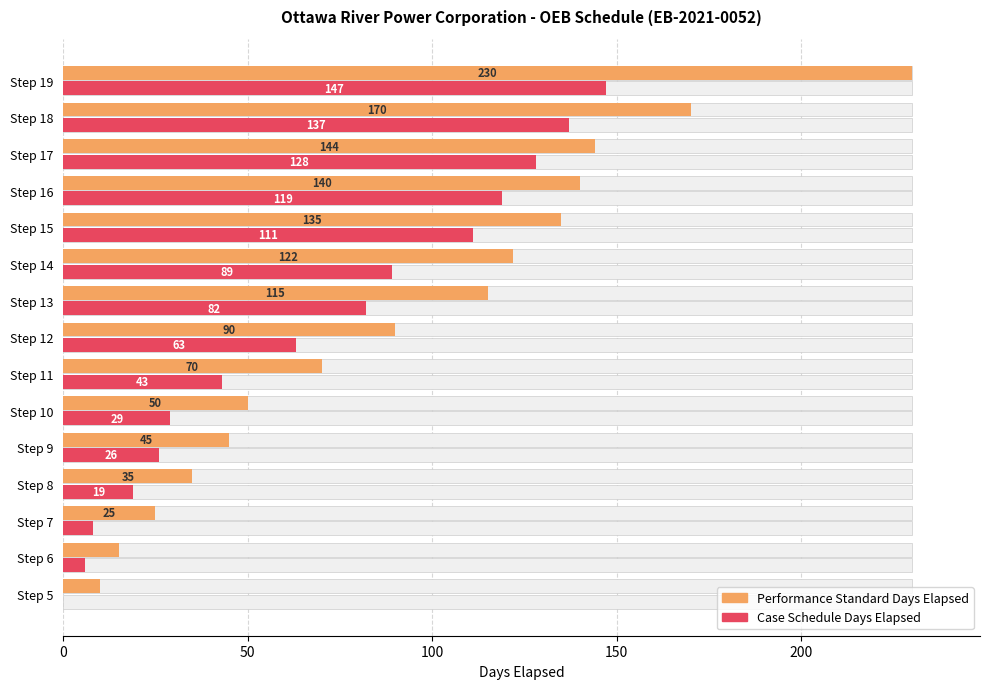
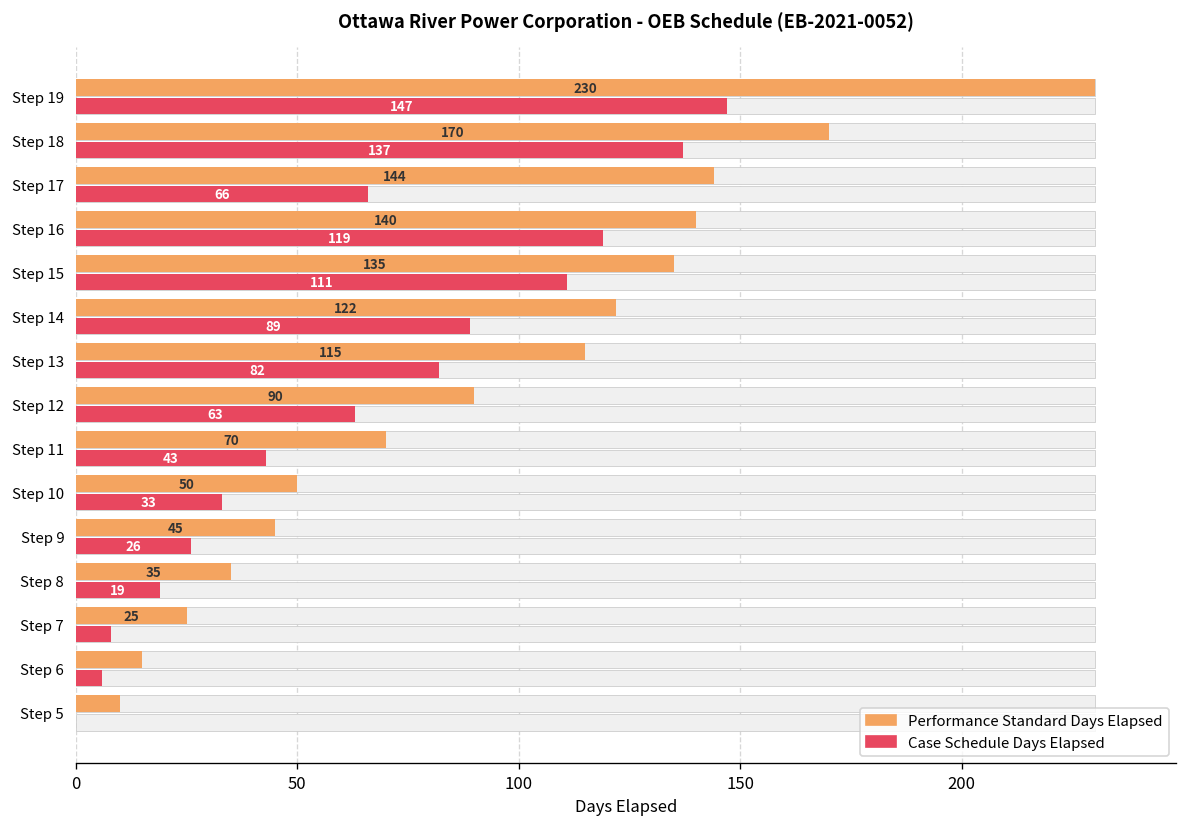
  {
    "Performance Standard Days Elapsed": {
      "Step 19": 230
    },
    "Case Schedule Days Elapsed": {
-     "Step 17": 128,
-     "Step 10": 29
+     "Step 17": 66,
+     "Step 10": 33
    }
  }
